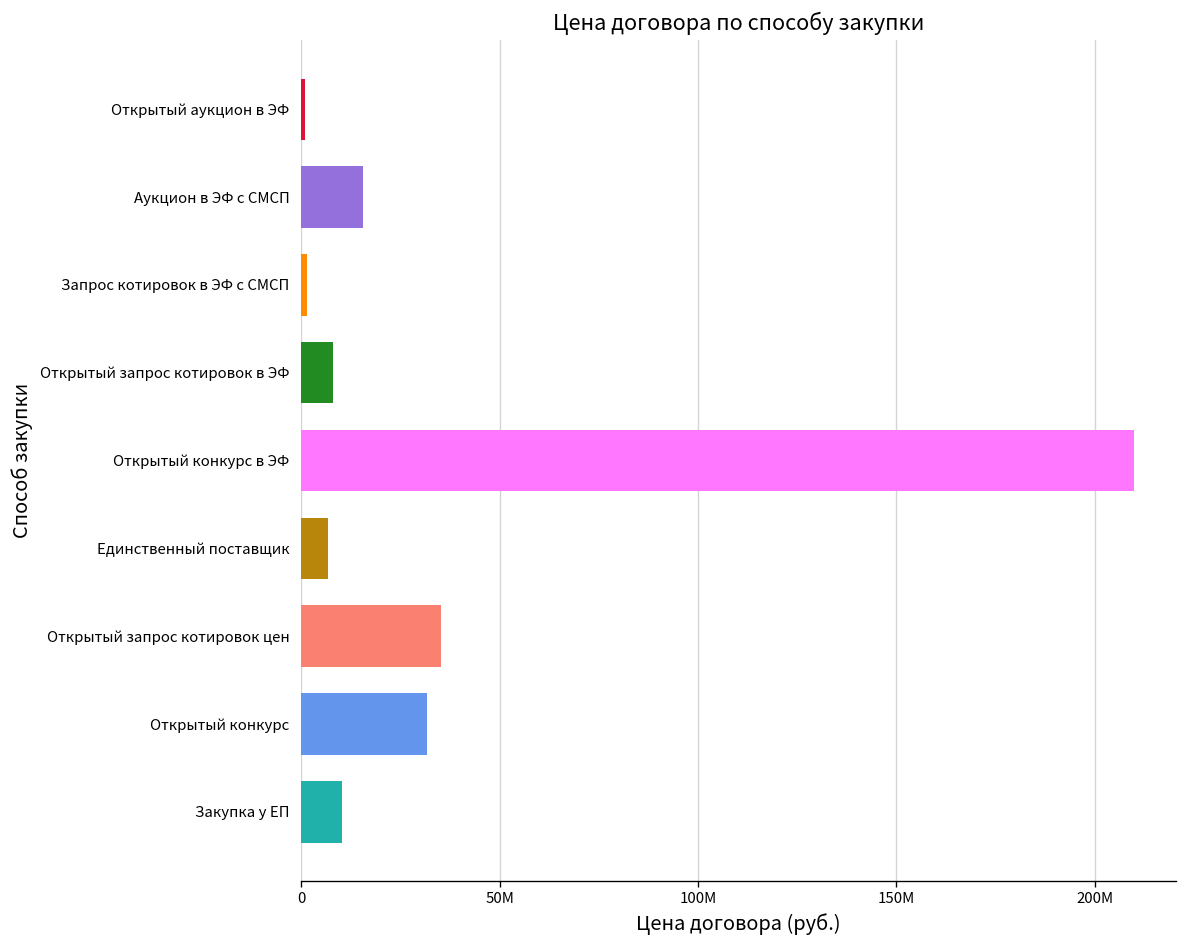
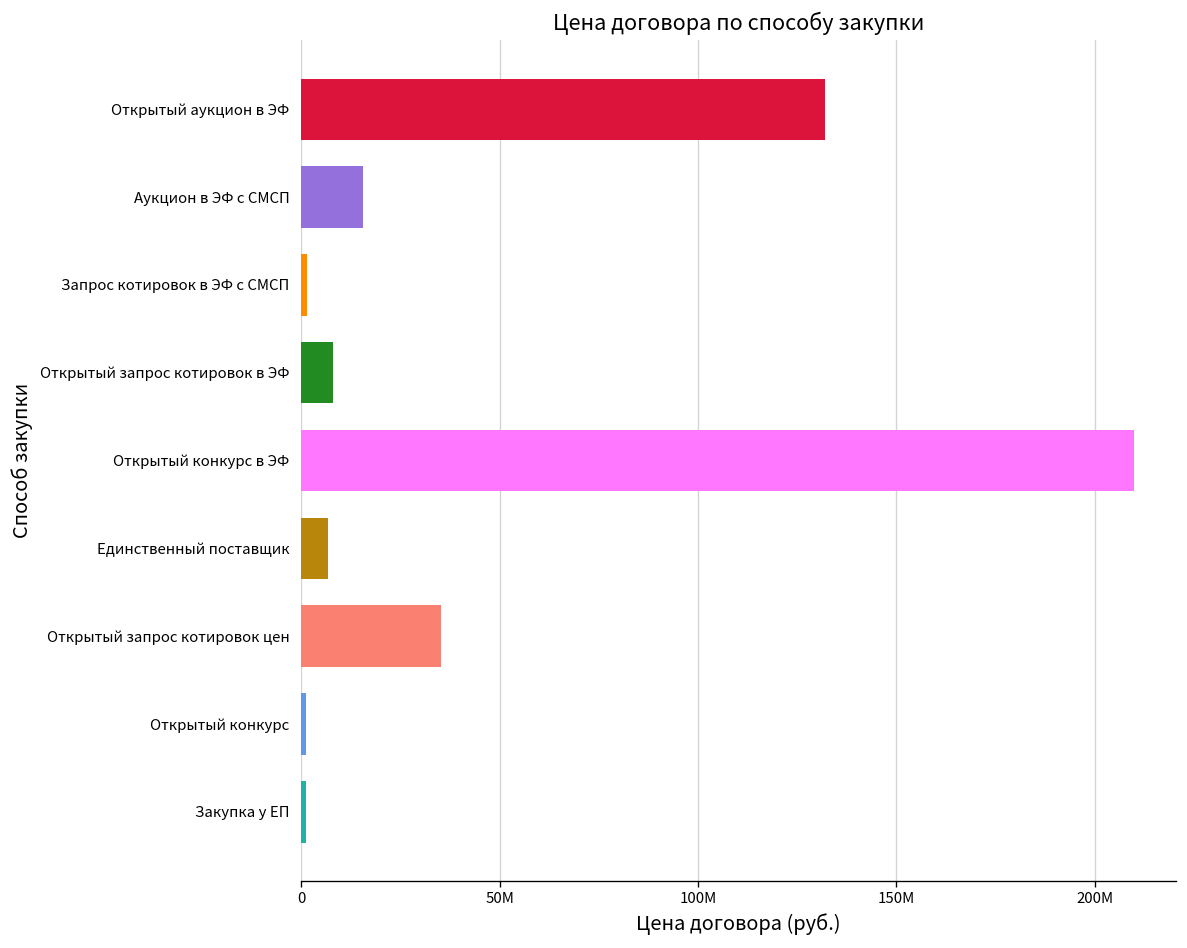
  {
-   "Открытый аукцион в ЭФ": 1000000,
+   "Открытый аукцион в ЭФ": 132000000,
    "Аукцион в ЭФ с СМСП": 16000000,
    "Запрос котировок в ЭФ с СМСП": 2000000,
    "Открытый запрос котировок в ЭФ": 8000000,
    "Открытый конкурс в ЭФ": 210000000,
    "Единственный поставщик": 7000000,
    "Открытый запрос котировок цен": 35000000,
-   "Открытый конкурс": 32000000,
-   "Закупка у ЕП": 10000000
+   "Открытый конкурс": 1000000,
+   "Закупка у ЕП": 1000000
  }
